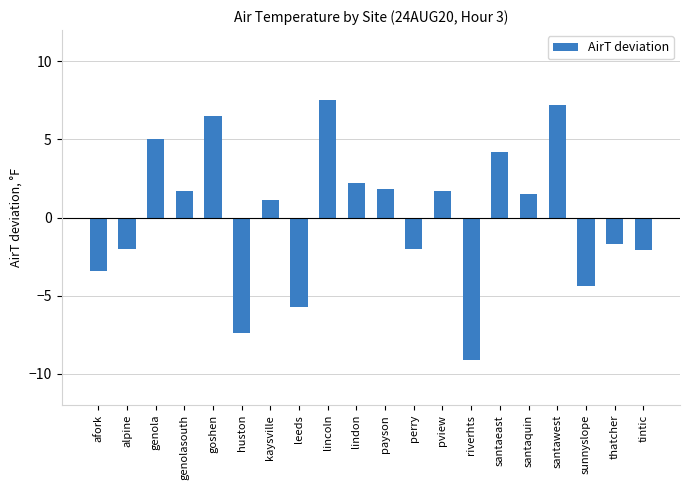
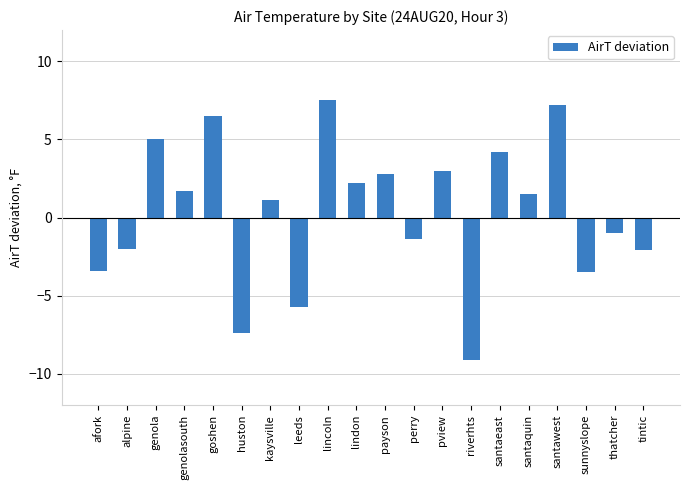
  {
    "afork": -3.4,
    "alpine": -2.0,
    "genola": 5.0,
    "genolasouth": 1.7,
    "goshen": 6.5,
    "huston": -7.4,
    "kaysville": 1.1,
    "leeds": -5.7,
    "lincoln": 7.5,
    "lindon": 2.2,
-   "payson": 1.8,
-   "perry": -2.0,
-   "pview": 1.7,
+   "payson": 2.8,
+   "perry": -1.4,
+   "pview": 3.0,
    "riverhts": -9.1,
    "santaeast": 4.2,
    "santaquin": 1.5,
    "santawest": 7.2,
-   "sunnyslope": -4.4,
-   "thatcher": -1.7,
+   "sunnyslope": -3.5,
+   "thatcher": -1.0,
    "tintic": -2.1
  }
